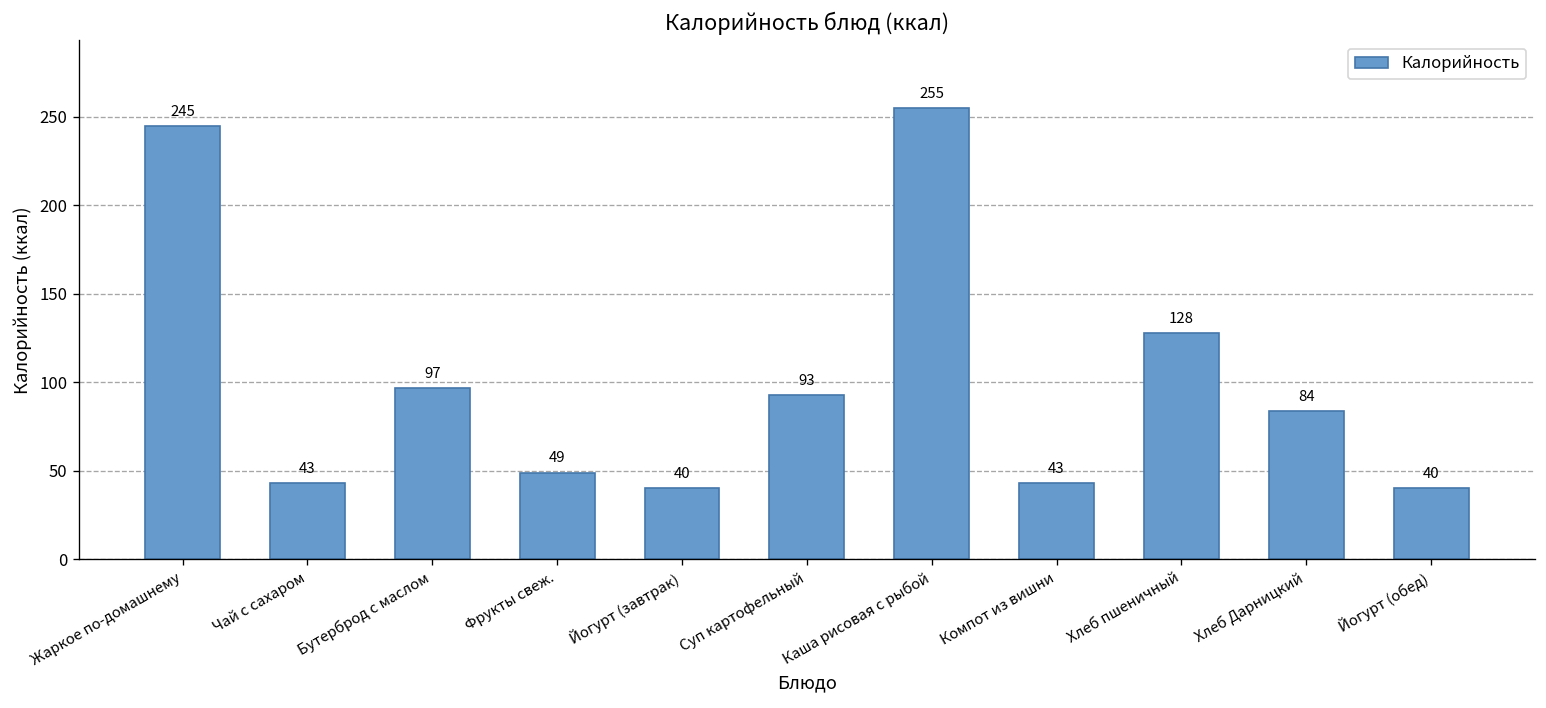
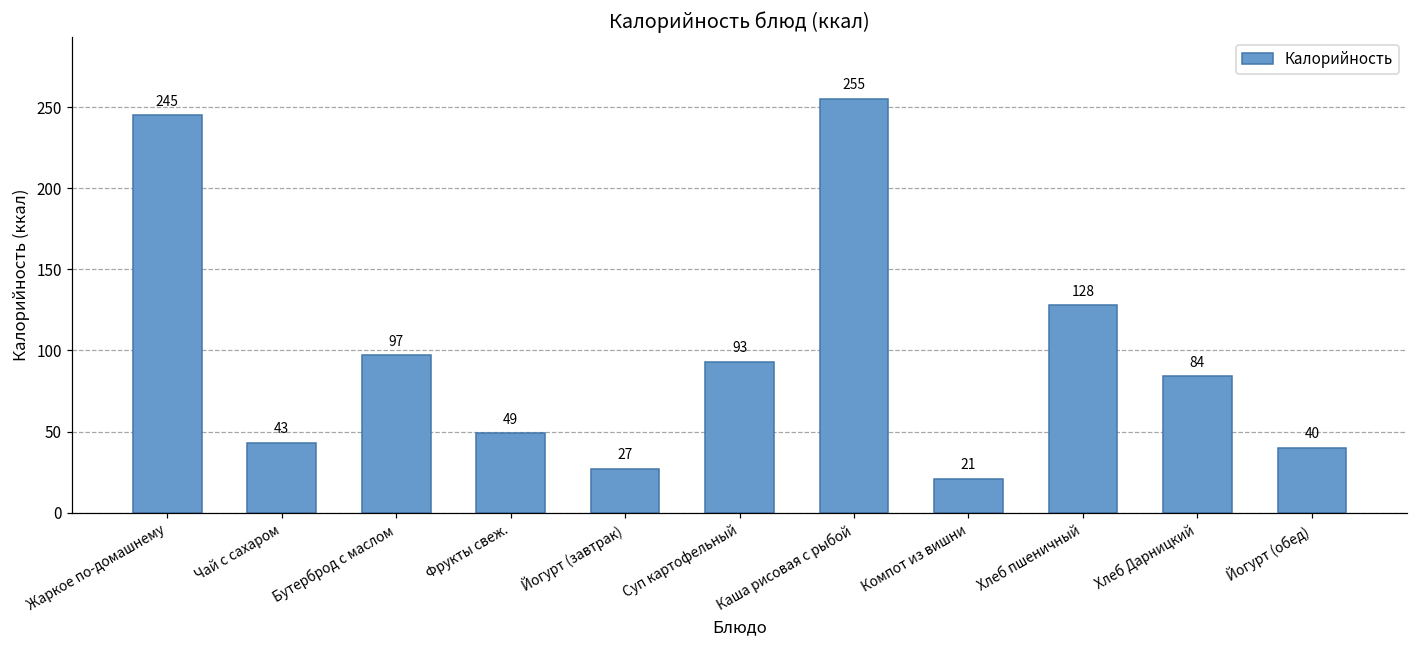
  {
    "Жаркое по-домашнему": 245,
    "Чай с сахаром": 43,
    "Бутерброд с маслом": 97,
    "Фрукты свеж.": 49,
-   "Йогурт (завтрак)": 40,
+   "Йогурт (завтрак)": 27,
    "Суп картофельный": 93,
    "Каша рисовая с рыбой": 255,
-   "Компот из вишни": 43,
+   "Компот из вишни": 21,
    "Хлеб пшеничный": 128,
    "Хлеб Дарницкий": 84,
    "Йогурт (обед)": 40
  }
